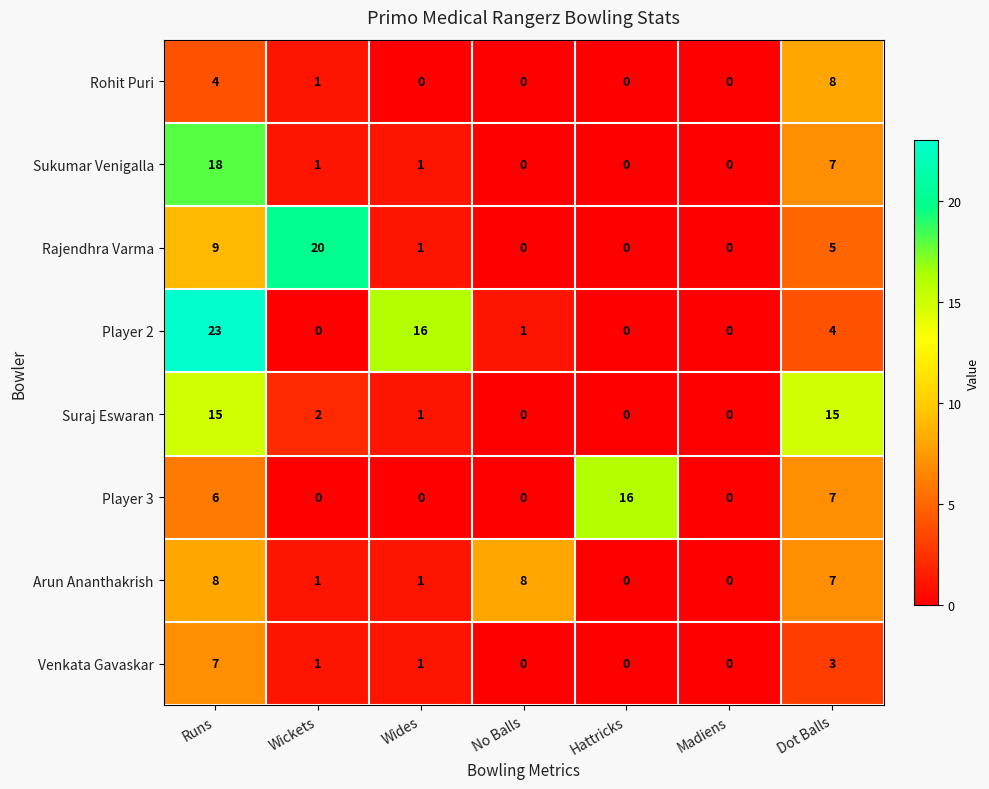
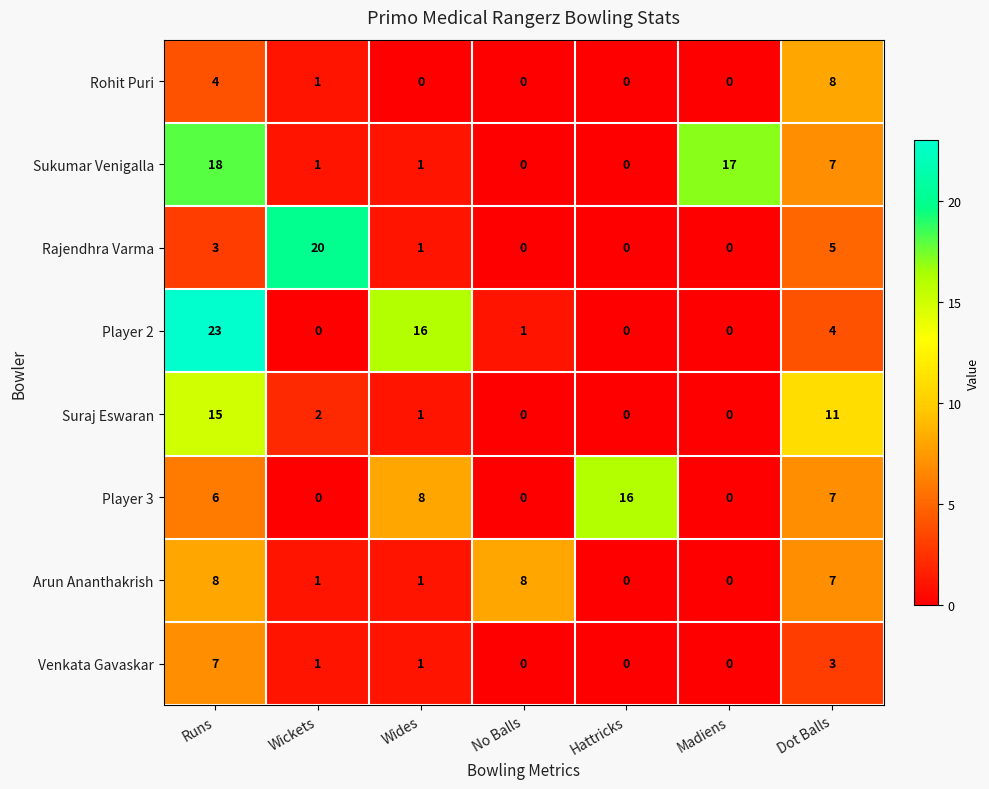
  {
    "Rohit Puri": {
      "Runs": 4,
      "Wickets": 1,
      "Wides": 0,
      "No Balls": 0,
      "Hattricks": 0,
      "Madiens": 0,
      "Dot Balls": 8
    },
    "Sukumar Venigalla": {
      "Runs": 18,
      "Wickets": 1,
      "Wides": 1,
      "No Balls": 0,
      "Hattricks": 0,
-     "Madiens": 0,
+     "Madiens": 17,
      "Dot Balls": 7
    },
    "Rajendhra Varma": {
-     "Runs": 9,
+     "Runs": 3,
      "Wickets": 20,
      "Wides": 1,
      "No Balls": 0,
      "Hattricks": 0,
      "Madiens": 0,
      "Dot Balls": 5
    },
    "Player 2": {
      "Runs": 23,
      "Wickets": 0,
      "Wides": 16,
      "No Balls": 1,
      "Hattricks": 0,
      "Madiens": 0,
      "Dot Balls": 4
    },
    "Suraj Eswaran": {
      "Runs": 15,
      "Wickets": 2,
      "Wides": 1,
      "No Balls": 0,
      "Hattricks": 0,
      "Madiens": 0,
-     "Dot Balls": 15
+     "Dot Balls": 11
    },
    "Player 3": {
      "Runs": 6,
      "Wickets": 0,
-     "Wides": 0,
+     "Wides": 8,
      "No Balls": 0,
      "Hattricks": 16,
      "Madiens": 0,
      "Dot Balls": 7
    },
    "Arun Ananthakrish": {
      "Runs": 8,
      "Wickets": 1,
      "Wides": 1,
      "No Balls": 8,
      "Hattricks": 0,
      "Madiens": 0,
      "Dot Balls": 7
    },
    "Venkata Gavaskar": {
      "Runs": 7,
      "Wickets": 1,
      "Wides": 1,
      "No Balls": 0,
      "Hattricks": 0,
      "Madiens": 0,
      "Dot Balls": 3
    }
  }
